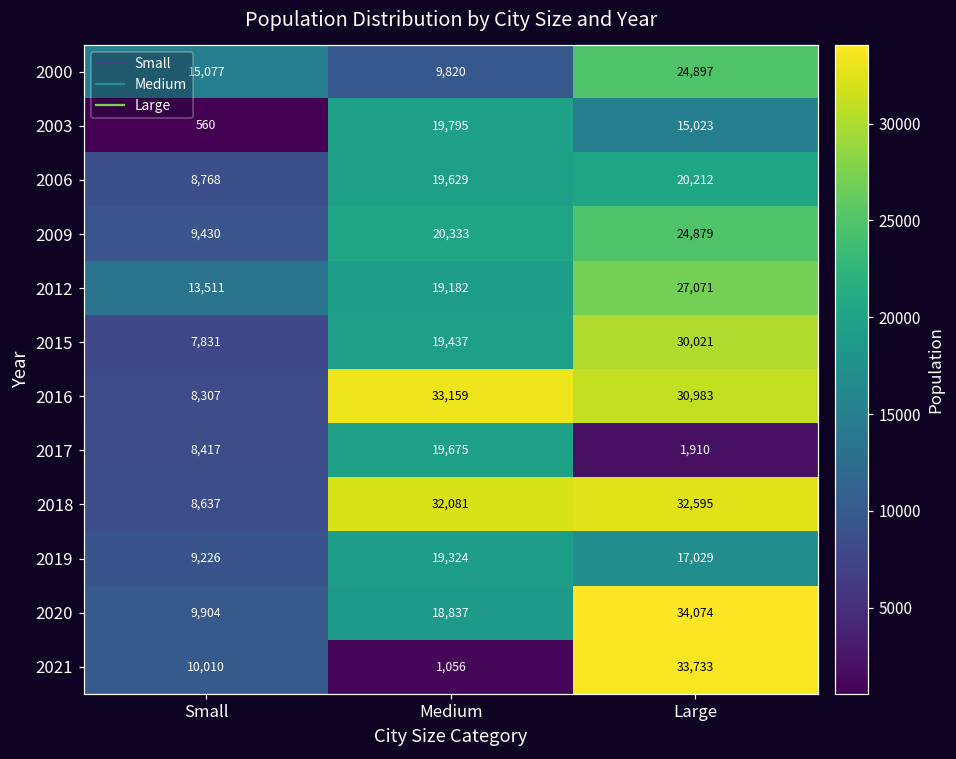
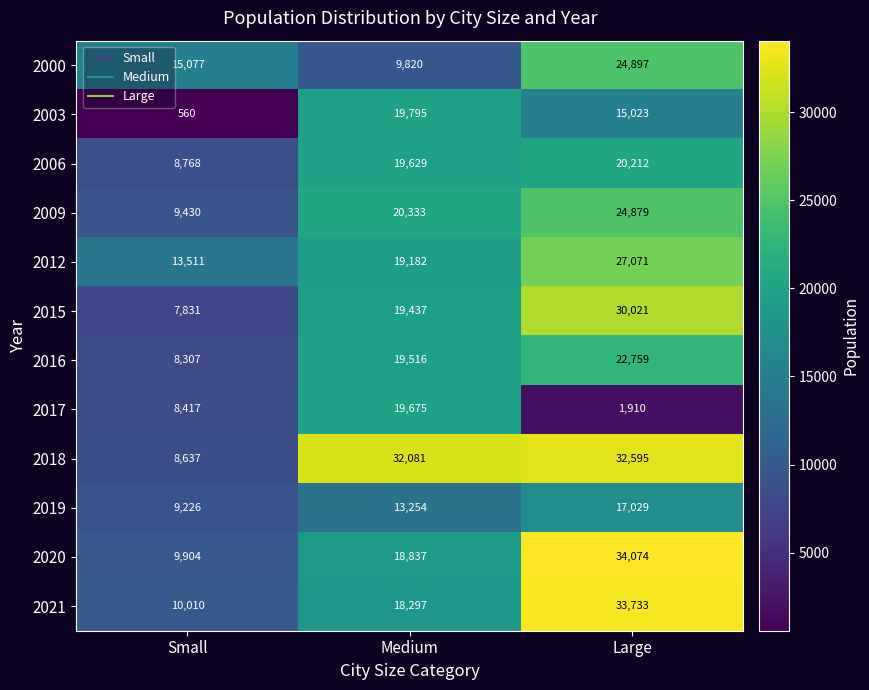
  {
    "2000": {
      "Medium": "9,820",
      "Large": "24,897"
    },
    "2003": {
      "Small": "560",
      "Medium": "19,795",
      "Large": "15,023"
    },
    "2006": {
      "Small": "8,768",
      "Medium": "19,629",
      "Large": "20,212"
    },
    "2009": {
      "Small": "9,430",
      "Medium": "20,333",
      "Large": "24,879"
    },
    "2012": {
      "Small": "13,511",
      "Medium": "19,182",
      "Large": "27,071"
    },
    "2015": {
      "Small": "7,831",
      "Medium": "19,437",
      "Large": "30,021"
    },
    "2016": {
      "Small": "8,307",
-     "Medium": "33,159",
-     "Large": "30,983"
+     "Medium": "19,516",
+     "Large": "22,759"
    },
    "2017": {
      "Small": "8,417",
      "Medium": "19,675",
      "Large": "1,910"
    },
    "2018": {
      "Small": "8,637",
      "Medium": "32,081",
      "Large": "32,595"
    },
    "2019": {
      "Small": "9,226",
-     "Medium": "19,324",
+     "Medium": "13,254",
      "Large": "17,029"
    },
    "2020": {
      "Small": "9,904",
      "Medium": "18,837",
      "Large": "34,074"
    },
    "2021": {
      "Small": "10,010",
-     "Medium": "1,056",
+     "Medium": "18,297",
      "Large": "33,733"
    }
  }
